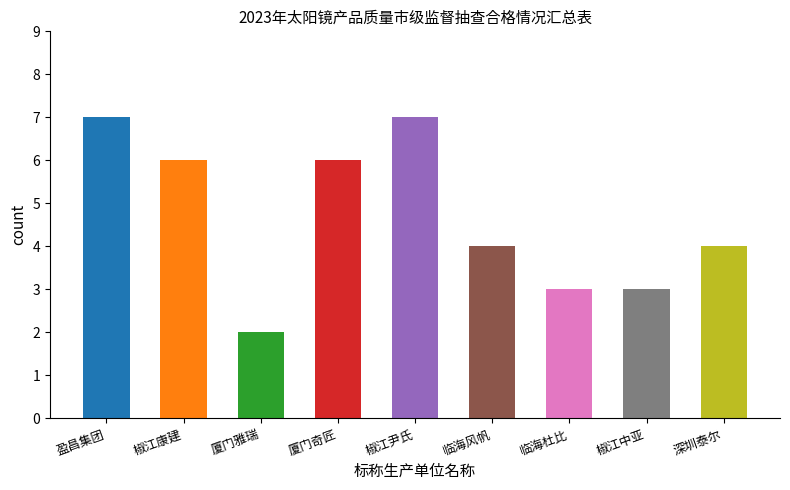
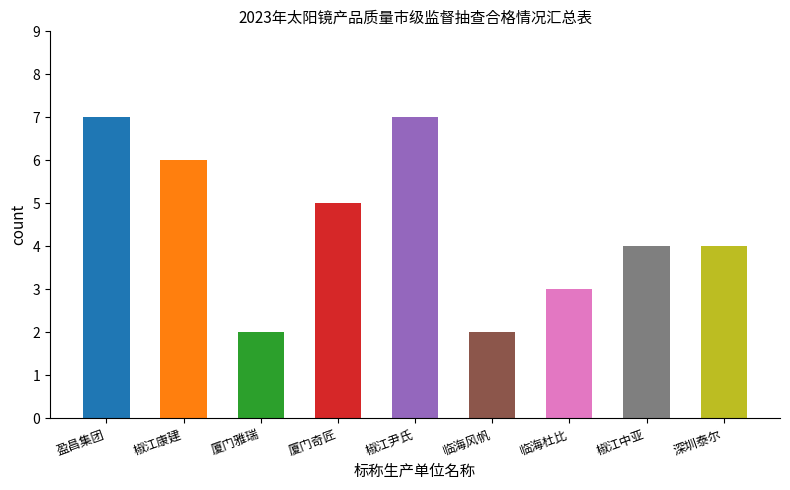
  {
    "盈昌集团": 7,
    "椒江康建": 6,
    "厦门雅瑞": 2,
-   "厦门奇匠": 6,
+   "厦门奇匠": 5,
    "椒江尹氏": 7,
-   "临海风帆": 4,
+   "临海风帆": 2,
    "临海杜比": 3,
-   "椒江中亚": 3,
+   "椒江中亚": 4,
    "深圳泰尔": 4
  }
